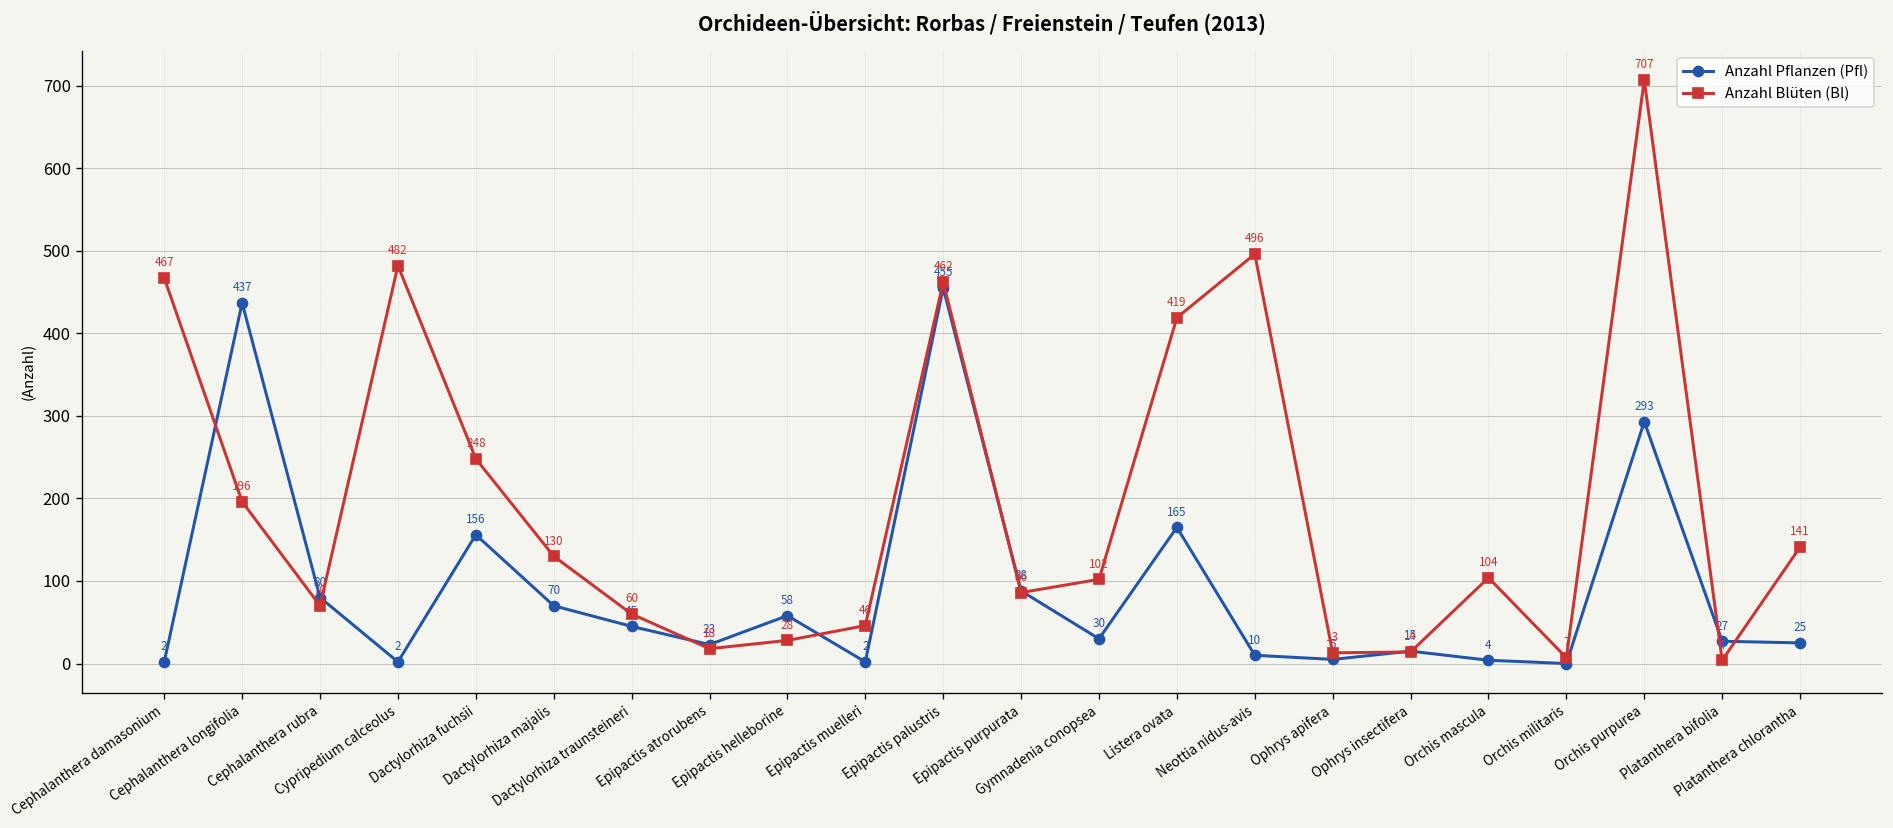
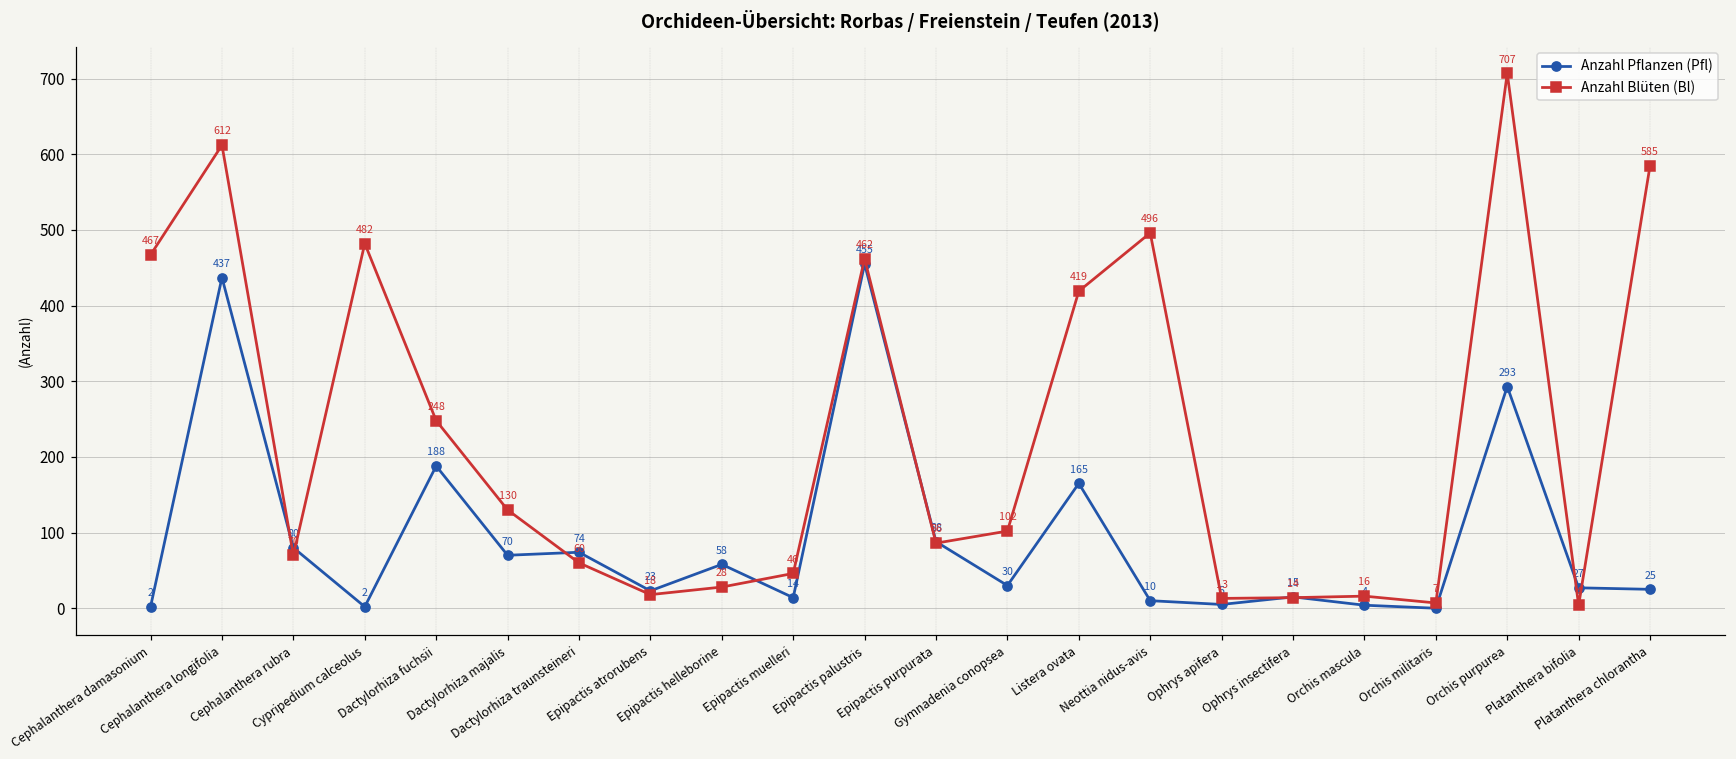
  {
    "Anzahl Pflanzen (Pfl)": {
      "Cephalanthera damasonium": 2,
      "Cephalanthera longifolia": 437,
      "Cypripedium calceolus": 2,
-     "Dactylorhiza fuchsii": 156,
+     "Dactylorhiza fuchsii": 188,
      "Dactylorhiza majalis": 70,
-     "Dactylorhiza traunsteineri": 45,
+     "Dactylorhiza traunsteineri": 74,
      "Epipactis helleborine": 58,
-     "Epipactis muelleri": 2,
+     "Epipactis muelleri": 14,
      "Gymnadenia conopsea": 30,
      "Listera ovata": 165,
      "Neottia nidus-avis": 10,
      "Orchis mascula": 4,
      "Orchis purpurea": 293,
      "Platanthera bifolia": 27,
      "Platanthera chlorantha": 25
    },
    "Anzahl Blüten (Bl)": {
      "Cephalanthera damasonium": 467,
-     "Cephalanthera longifolia": 196,
+     "Cephalanthera longifolia": 612,
      "Cypripedium calceolus": 482,
      "Dactylorhiza fuchsii": 248,
      "Dactylorhiza majalis": 130,
      "Dactylorhiza traunsteineri": 60,
      "Epipactis helleborine": 28,
      "Epipactis muelleri": 46,
      "Gymnadenia conopsea": 102,
      "Listera ovata": 419,
      "Neottia nidus-avis": 496,
-     "Orchis mascula": 104,
+     "Orchis mascula": 16,
      "Orchis militaris": 7,
      "Orchis purpurea": 707,
-     "Platanthera chlorantha": 141
+     "Platanthera chlorantha": 585
    }
  }
